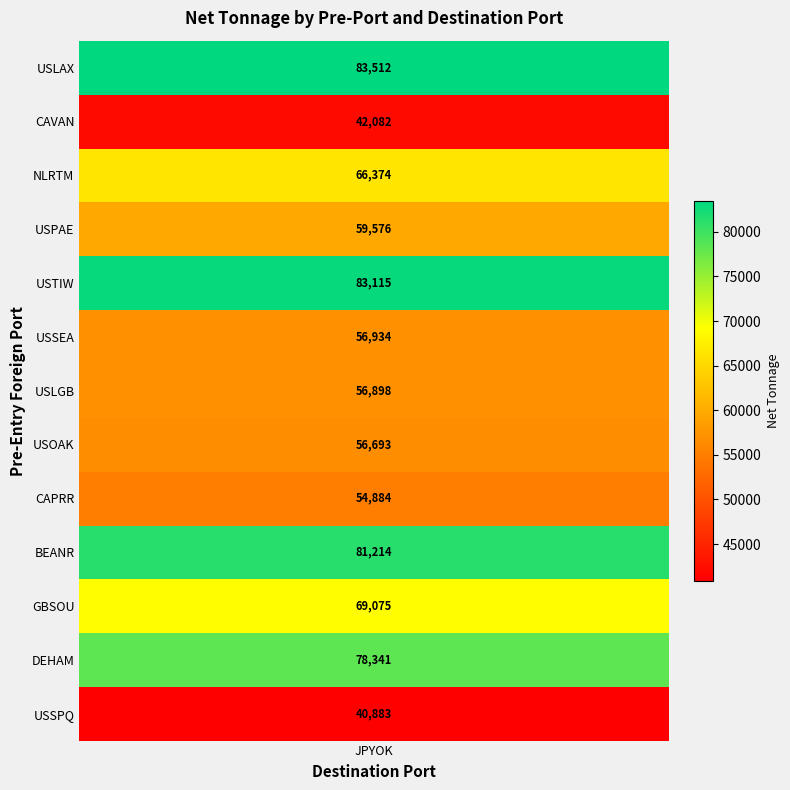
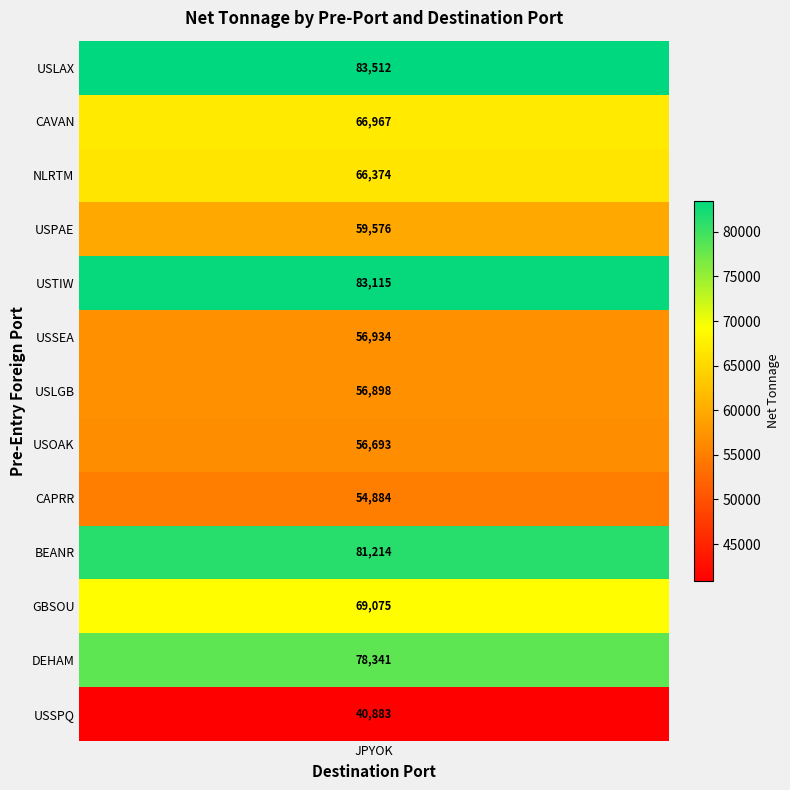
  {
    "USLAX": {
      "JPYOK": "83,512"
    },
    "CAVAN": {
-     "JPYOK": "42,082"
+     "JPYOK": "66,967"
    },
    "NLRTM": {
      "JPYOK": "66,374"
    },
    "USPAE": {
      "JPYOK": "59,576"
    },
    "USTIW": {
      "JPYOK": "83,115"
    },
    "USSEA": {
      "JPYOK": "56,934"
    },
    "USLGB": {
      "JPYOK": "56,898"
    },
    "USOAK": {
      "JPYOK": "56,693"
    },
    "CAPRR": {
      "JPYOK": "54,884"
    },
    "BEANR": {
      "JPYOK": "81,214"
    },
    "GBSOU": {
      "JPYOK": "69,075"
    },
    "DEHAM": {
      "JPYOK": "78,341"
    },
    "USSPQ": {
      "JPYOK": "40,883"
    }
  }
